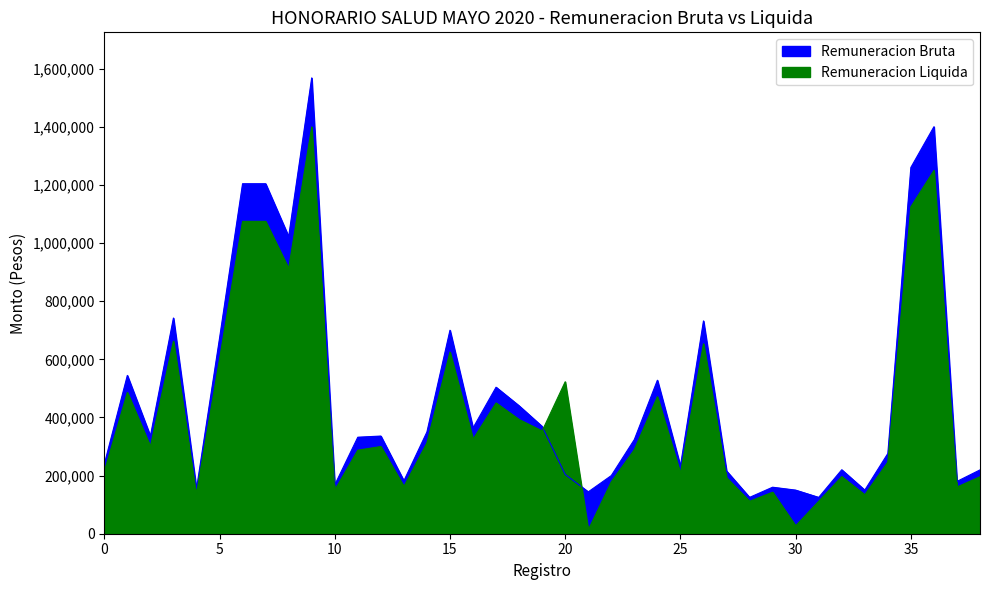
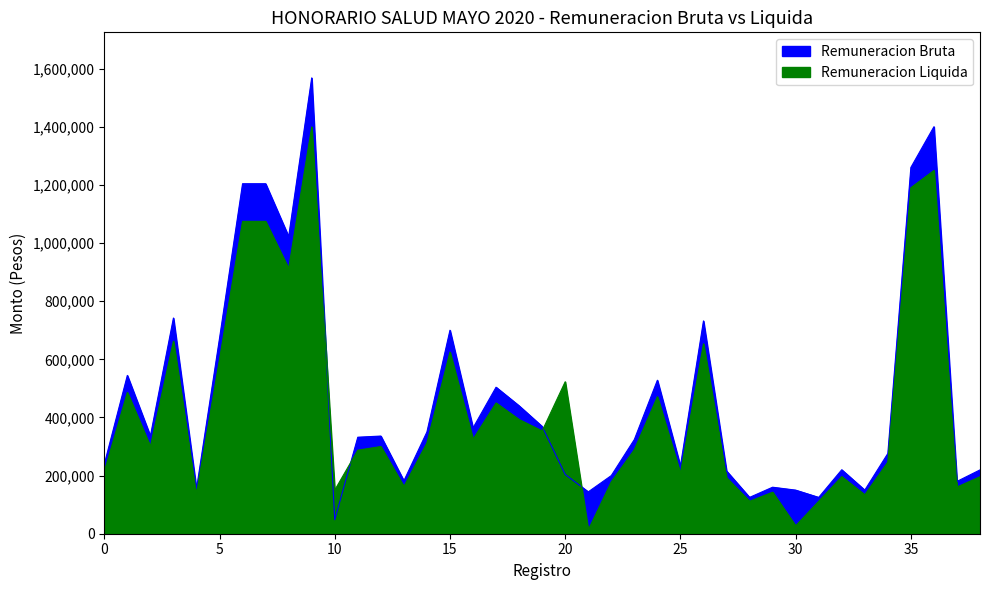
  {
    "Remuneracion Bruta": {
      "0": "240,000",
      "5": "670,000",
-     "10": "170,000",
+     "10": "50,000",
      "15": "700,000",
      "20": "200,000",
      "25": "230,000",
      "30": "150,000",
      "35": "1,260,000"
    },
    "Remuneracion Liquida": {
      "0": "210,000",
      "5": "600,000",
      "10": "150,000",
      "15": "620,000",
      "20": "520,000",
      "25": "210,000",
      "30": "30,000",
-     "35": "1,120,000"
+     "35": "1,190,000"
    }
  }
